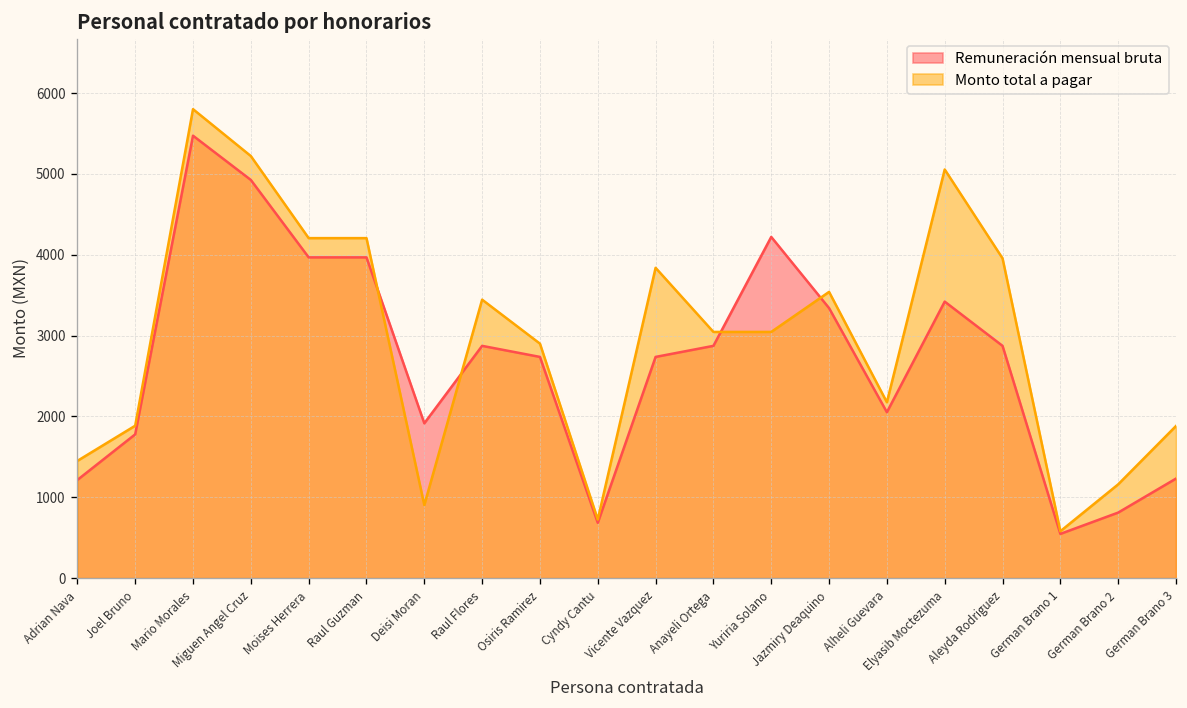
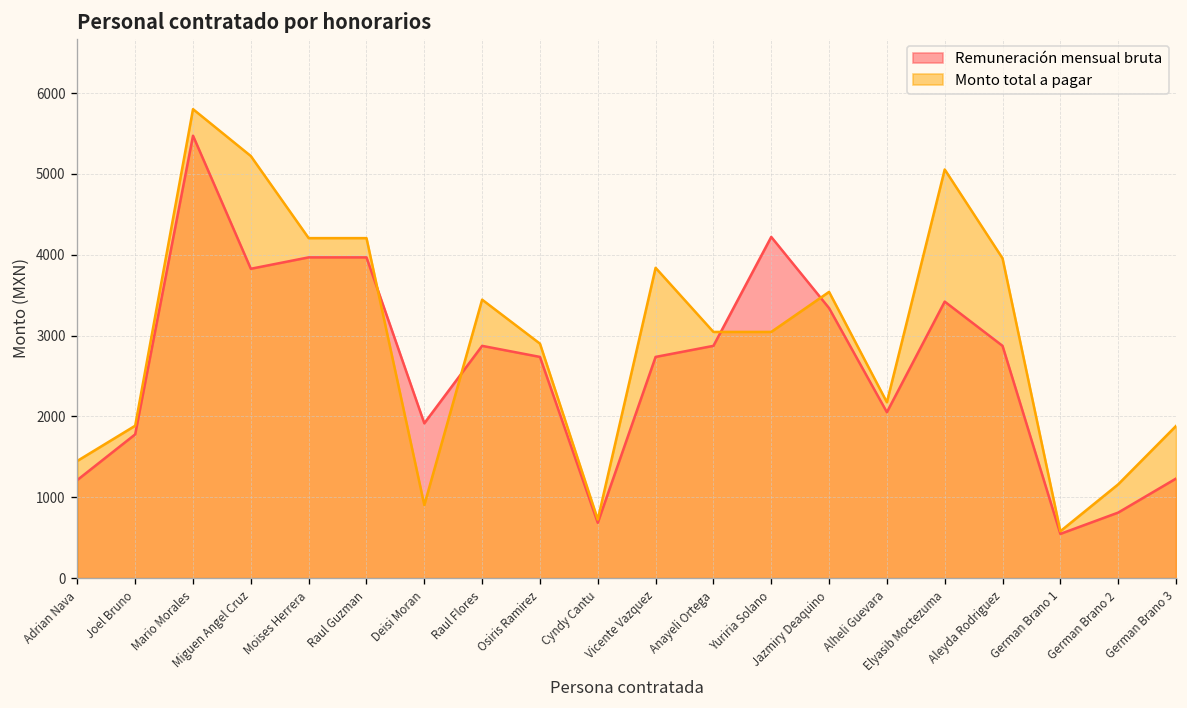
  {
    "Remuneración mensual bruta": {
      "Adrian Nava": 1200,
      "Joel Bruno": 1800,
      "Mario Morales": 5500,
-     "Miguen Angel Cruz": 4900,
+     "Miguen Angel Cruz": 3800,
      "Moises Herrera": 4000,
      "Raul Guzman": 4000,
      "Deisi Moran": 1900,
      "Raul Flores": 2900,
      "Osiris Ramirez": 2700,
      "Cyndy Cantu": 700,
      "Vicente Vazquez": 2700,
      "Anayeli Ortega": 2900,
      "Yuriria Solano": 4200,
      "Jazmiry Deaquino": 3300,
      "Alheli Guevara": 2100,
      "Elyasib Moctezuma": 3400,
      "Aleyda Rodriguez": 2900,
      "German Brano 2": 800,
      "German Brano 3": 1200
    },
    "Monto total a pagar": {
      "Adrian Nava": 1500,
      "Joel Bruno": 1900,
      "Mario Morales": 5800,
      "Miguen Angel Cruz": 5200,
      "Moises Herrera": 4200,
      "Raul Guzman": 4200,
      "Deisi Moran": 900,
      "Raul Flores": 3400,
      "Osiris Ramirez": 2900,
      "Cyndy Cantu": 700,
      "Vicente Vazquez": 3800,
      "Anayeli Ortega": 3000,
      "Yuriria Solano": 3000,
      "Jazmiry Deaquino": 3500,
      "Alheli Guevara": 2200,
      "Elyasib Moctezuma": 5100,
      "Aleyda Rodriguez": 4000,
      "German Brano 2": 1200,
      "German Brano 3": 1900
    }
  }
